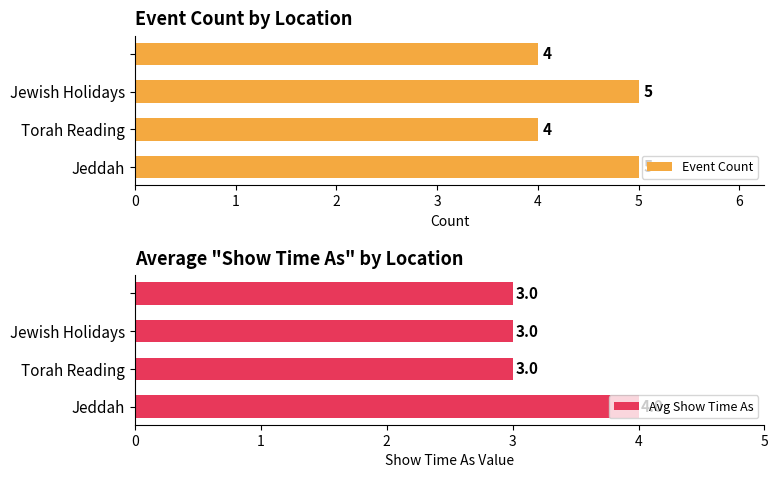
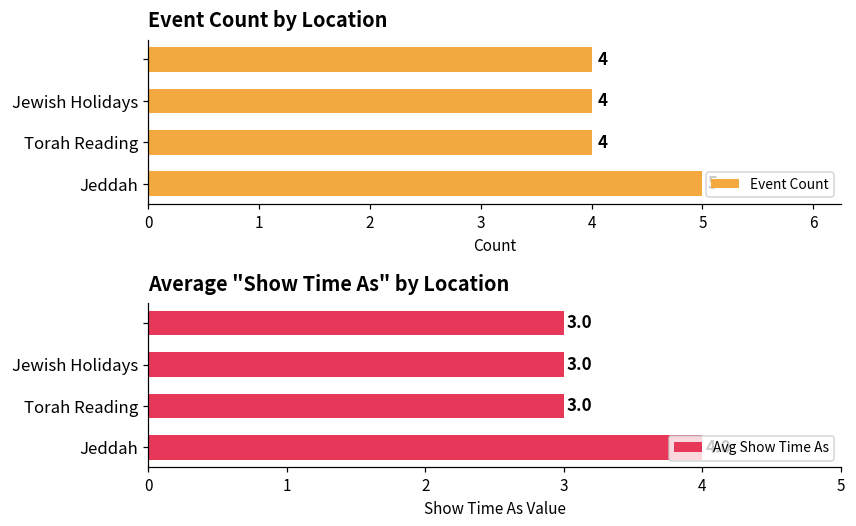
  {
    "Event Count by Location": {
-     "Jewish Holidays": 5,
+     "Jewish Holidays": 4,
      "Torah Reading": 4
    },
    "Average \"Show Time As\" by Location": {
      "Jewish Holidays": 3.0,
      "Torah Reading": 3.0
    }
  }
